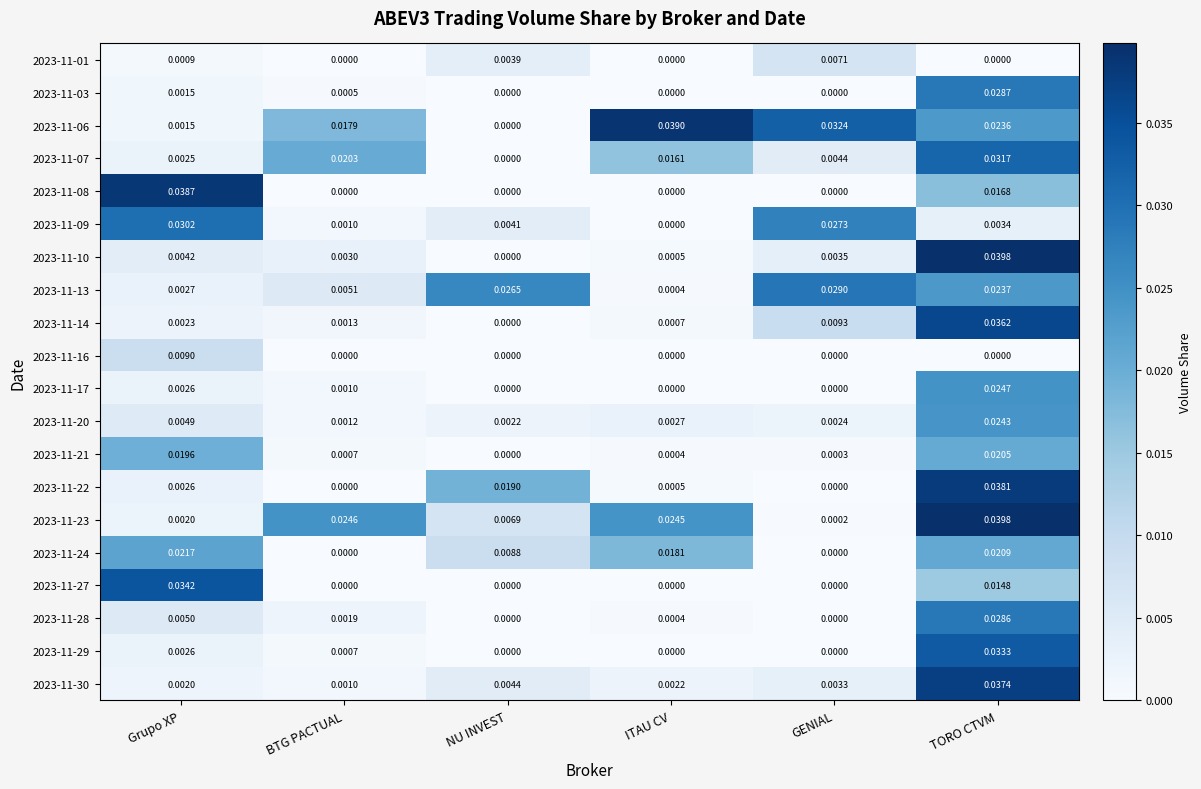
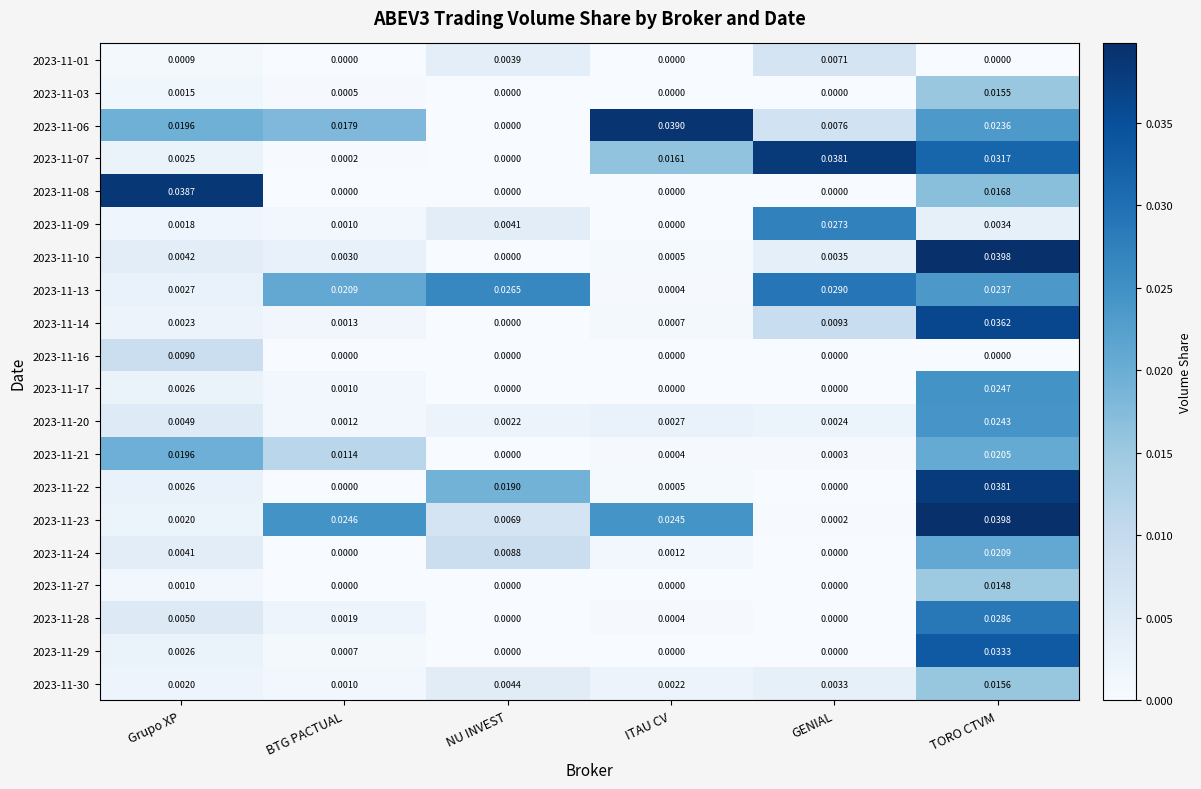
  {
    "2023-11-01": {
      "Grupo XP": 0.0009,
      "BTG PACTUAL": 0.0000,
      "NU INVEST": 0.0039,
      "ITAU CV": 0.0000,
      "GENIAL": 0.0071,
      "TORO CTVM": 0.0000
    },
    "2023-11-03": {
      "Grupo XP": 0.0015,
      "BTG PACTUAL": 0.0005,
      "NU INVEST": 0.0000,
      "ITAU CV": 0.0000,
      "GENIAL": 0.0000,
-     "TORO CTVM": 0.0287
+     "TORO CTVM": 0.0155
    },
    "2023-11-06": {
-     "Grupo XP": 0.0015,
+     "Grupo XP": 0.0196,
      "BTG PACTUAL": 0.0179,
      "NU INVEST": 0.0000,
      "ITAU CV": 0.0390,
-     "GENIAL": 0.0324,
+     "GENIAL": 0.0076,
      "TORO CTVM": 0.0236
    },
    "2023-11-07": {
      "Grupo XP": 0.0025,
-     "BTG PACTUAL": 0.0203,
+     "BTG PACTUAL": 0.0002,
      "NU INVEST": 0.0000,
      "ITAU CV": 0.0161,
-     "GENIAL": 0.0044,
+     "GENIAL": 0.0381,
      "TORO CTVM": 0.0317
    },
    "2023-11-08": {
      "Grupo XP": 0.0387,
      "BTG PACTUAL": 0.0000,
      "NU INVEST": 0.0000,
      "ITAU CV": 0.0000,
      "GENIAL": 0.0000,
      "TORO CTVM": 0.0168
    },
    "2023-11-09": {
-     "Grupo XP": 0.0302,
+     "Grupo XP": 0.0018,
      "BTG PACTUAL": 0.0010,
      "NU INVEST": 0.0041,
      "ITAU CV": 0.0000,
      "GENIAL": 0.0273,
      "TORO CTVM": 0.0034
    },
    "2023-11-10": {
      "Grupo XP": 0.0042,
      "BTG PACTUAL": 0.0030,
      "NU INVEST": 0.0000,
      "ITAU CV": 0.0005,
      "GENIAL": 0.0035,
      "TORO CTVM": 0.0398
    },
    "2023-11-13": {
      "Grupo XP": 0.0027,
-     "BTG PACTUAL": 0.0051,
+     "BTG PACTUAL": 0.0209,
      "NU INVEST": 0.0265,
      "ITAU CV": 0.0004,
      "GENIAL": 0.0290,
      "TORO CTVM": 0.0237
    },
    "2023-11-14": {
      "Grupo XP": 0.0023,
      "BTG PACTUAL": 0.0013,
      "NU INVEST": 0.0000,
      "ITAU CV": 0.0007,
      "GENIAL": 0.0093,
      "TORO CTVM": 0.0362
    },
    "2023-11-16": {
      "Grupo XP": 0.0090,
      "BTG PACTUAL": 0.0000,
      "NU INVEST": 0.0000,
      "ITAU CV": 0.0000,
      "GENIAL": 0.0000,
      "TORO CTVM": 0.0000
    },
    "2023-11-17": {
      "Grupo XP": 0.0026,
      "BTG PACTUAL": 0.0010,
      "NU INVEST": 0.0000,
      "ITAU CV": 0.0000,
      "GENIAL": 0.0000,
      "TORO CTVM": 0.0247
    },
    "2023-11-20": {
      "Grupo XP": 0.0049,
      "BTG PACTUAL": 0.0012,
      "NU INVEST": 0.0022,
      "ITAU CV": 0.0027,
      "GENIAL": 0.0024,
      "TORO CTVM": 0.0243
    },
    "2023-11-21": {
      "Grupo XP": 0.0196,
-     "BTG PACTUAL": 0.0007,
+     "BTG PACTUAL": 0.0114,
      "NU INVEST": 0.0000,
      "ITAU CV": 0.0004,
      "GENIAL": 0.0003,
      "TORO CTVM": 0.0205
    },
    "2023-11-22": {
      "Grupo XP": 0.0026,
      "BTG PACTUAL": 0.0000,
      "NU INVEST": 0.0190,
      "ITAU CV": 0.0005,
      "GENIAL": 0.0000,
      "TORO CTVM": 0.0381
    },
    "2023-11-23": {
      "Grupo XP": 0.0020,
      "BTG PACTUAL": 0.0246,
      "NU INVEST": 0.0069,
      "ITAU CV": 0.0245,
      "GENIAL": 0.0002,
      "TORO CTVM": 0.0398
    },
    "2023-11-24": {
-     "Grupo XP": 0.0217,
+     "Grupo XP": 0.0041,
      "BTG PACTUAL": 0.0000,
      "NU INVEST": 0.0088,
-     "ITAU CV": 0.0181,
+     "ITAU CV": 0.0012,
      "GENIAL": 0.0000,
      "TORO CTVM": 0.0209
    },
    "2023-11-27": {
-     "Grupo XP": 0.0342,
+     "Grupo XP": 0.0010,
      "BTG PACTUAL": 0.0000,
      "NU INVEST": 0.0000,
      "ITAU CV": 0.0000,
      "GENIAL": 0.0000,
      "TORO CTVM": 0.0148
    },
    "2023-11-28": {
      "Grupo XP": 0.0050,
      "BTG PACTUAL": 0.0019,
      "NU INVEST": 0.0000,
      "ITAU CV": 0.0004,
      "GENIAL": 0.0000,
      "TORO CTVM": 0.0286
    },
    "2023-11-29": {
      "Grupo XP": 0.0026,
      "BTG PACTUAL": 0.0007,
      "NU INVEST": 0.0000,
      "ITAU CV": 0.0000,
      "GENIAL": 0.0000,
      "TORO CTVM": 0.0333
    },
    "2023-11-30": {
      "Grupo XP": 0.0020,
      "BTG PACTUAL": 0.0010,
      "NU INVEST": 0.0044,
      "ITAU CV": 0.0022,
      "GENIAL": 0.0033,
-     "TORO CTVM": 0.0374
+     "TORO CTVM": 0.0156
    }
  }
